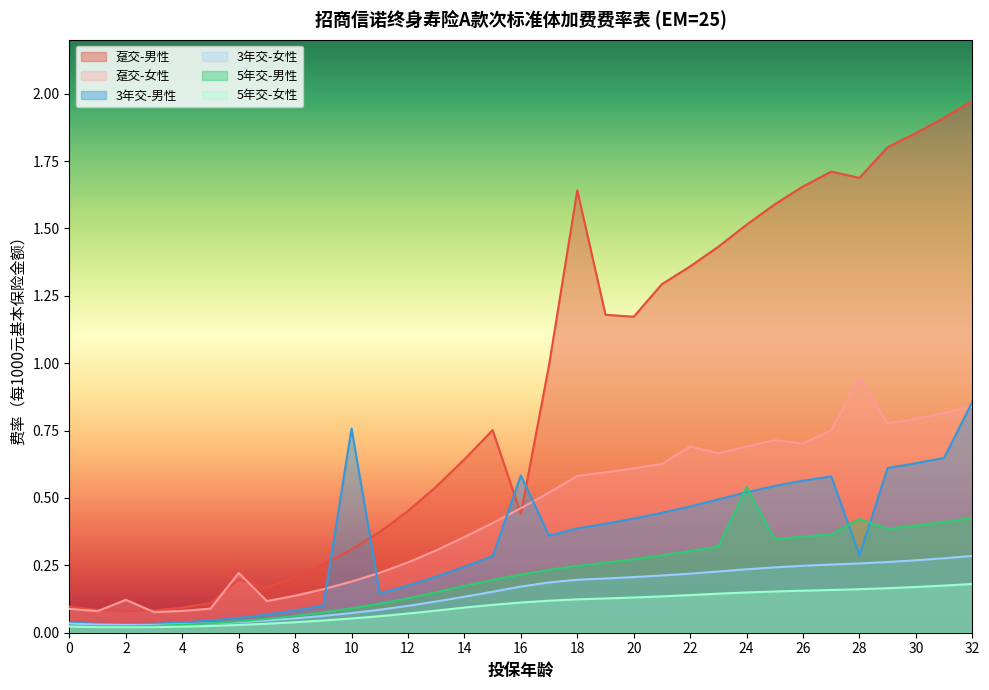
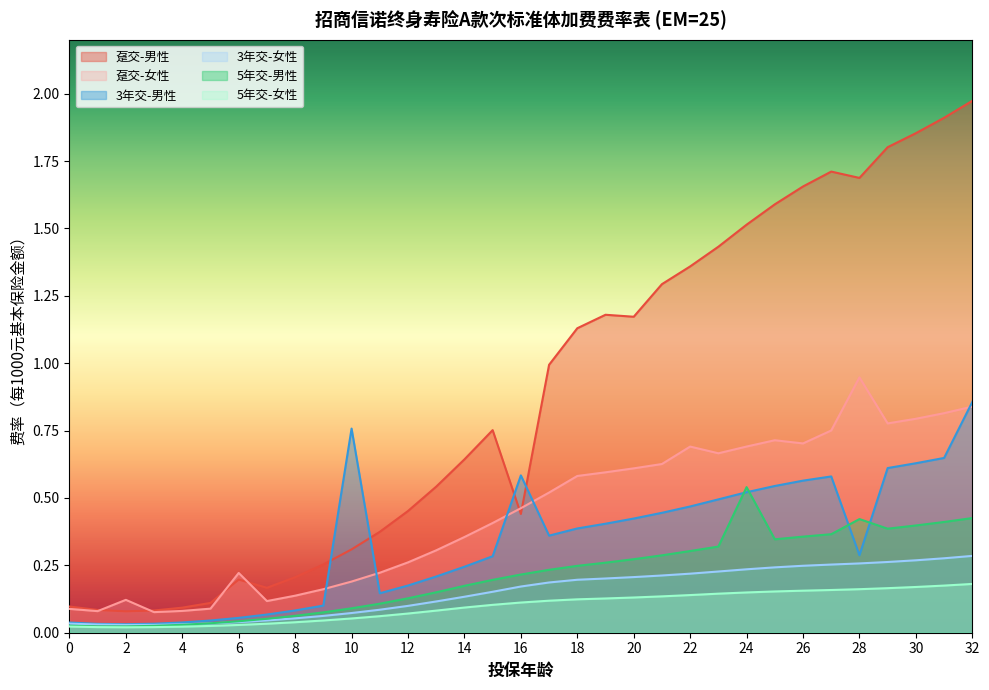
  {
    "趸交-男性": {
      "2": 0.08,
      "4": 0.09,
      "6": 0.20,
      "8": 0.21,
      "10": 0.31,
      "12": 0.45,
      "14": 0.64,
      "16": 0.44,
-     "18": 1.64,
+     "18": 1.13,
      "20": 1.17,
      "22": 1.36,
      "24": 1.51,
      "26": 1.66,
      "28": 1.69,
      "30": 1.85,
      "32": 1.97
    },
    "趸交-女性": {
      "2": 0.12,
      "4": 0.08,
      "6": 0.22,
      "8": 0.14,
      "10": 0.19,
      "12": 0.26,
      "14": 0.36,
      "16": 0.46,
      "18": 0.58,
      "20": 0.61,
      "22": 0.69,
      "24": 0.69,
      "26": 0.70,
      "28": 0.95,
      "30": 0.79,
      "32": 0.84
    },
    "3年交-男性": {
      "6": 0.06,
      "8": 0.08,
      "10": 0.76,
      "12": 0.18,
      "14": 0.24,
      "16": 0.58,
      "18": 0.39,
      "20": 0.42,
      "22": 0.47,
      "24": 0.52,
      "26": 0.56,
      "28": 0.29,
      "30": 0.63,
      "32": 0.86
    },
    "5年交-男性": {
      "8": 0.06,
      "10": 0.09,
      "12": 0.13,
      "14": 0.17,
      "16": 0.22,
      "18": 0.25,
      "20": 0.27,
      "22": 0.30,
      "24": 0.54,
      "26": 0.36,
      "28": 0.42,
      "30": 0.40,
      "32": 0.43
    }
  }
